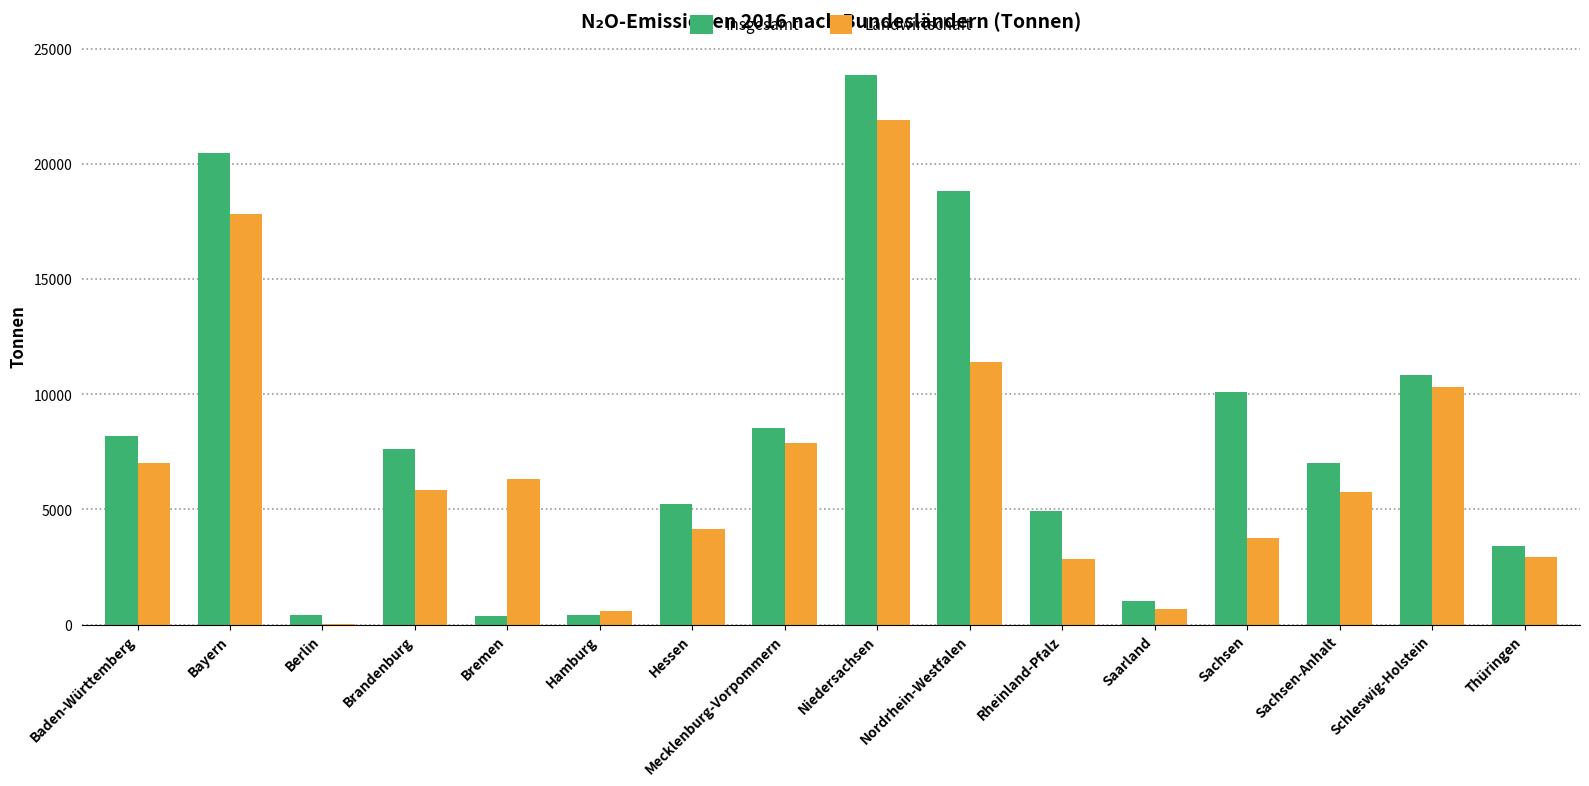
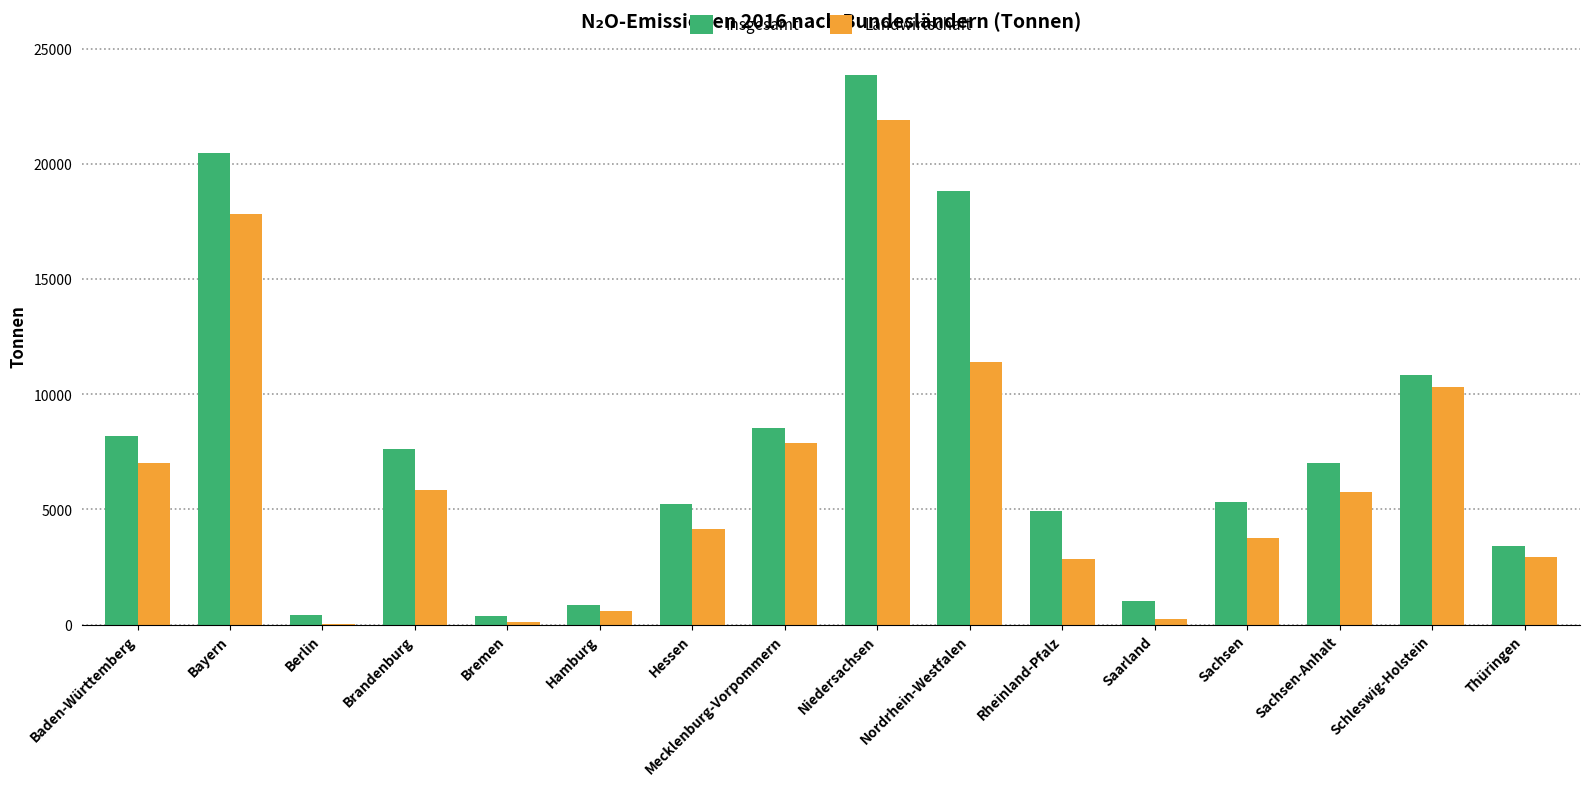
  {
    "Insgesamt": {
      "Baden-Württemberg": 8200,
      "Bayern": 20500,
      "Berlin": 400,
      "Brandenburg": 7600,
      "Bremen": 400,
-     "Hamburg": 400,
+     "Hamburg": 900,
      "Hessen": 5200,
      "Mecklenburg-Vorpommern": 8500,
      "Niedersachsen": 23900,
      "Nordrhein-Westfalen": 18800,
      "Rheinland-Pfalz": 5000,
      "Saarland": 1000,
-     "Sachsen": 10100,
+     "Sachsen": 5300,
      "Sachsen-Anhalt": 7000,
      "Schleswig-Holstein": 10800,
      "Thüringen": 3400
    },
    "Landwirtschaft": {
      "Baden-Württemberg": 7000,
      "Bayern": 17800,
      "Brandenburg": 5800,
-     "Bremen": 6300,
+     "Bremen": 100,
      "Hamburg": 600,
      "Hessen": 4100,
      "Mecklenburg-Vorpommern": 7900,
      "Niedersachsen": 21900,
      "Nordrhein-Westfalen": 11400,
      "Rheinland-Pfalz": 2900,
-     "Saarland": 700,
+     "Saarland": 200,
      "Sachsen": 3700,
      "Sachsen-Anhalt": 5800,
      "Schleswig-Holstein": 10300,
      "Thüringen": 2900
    }
  }
